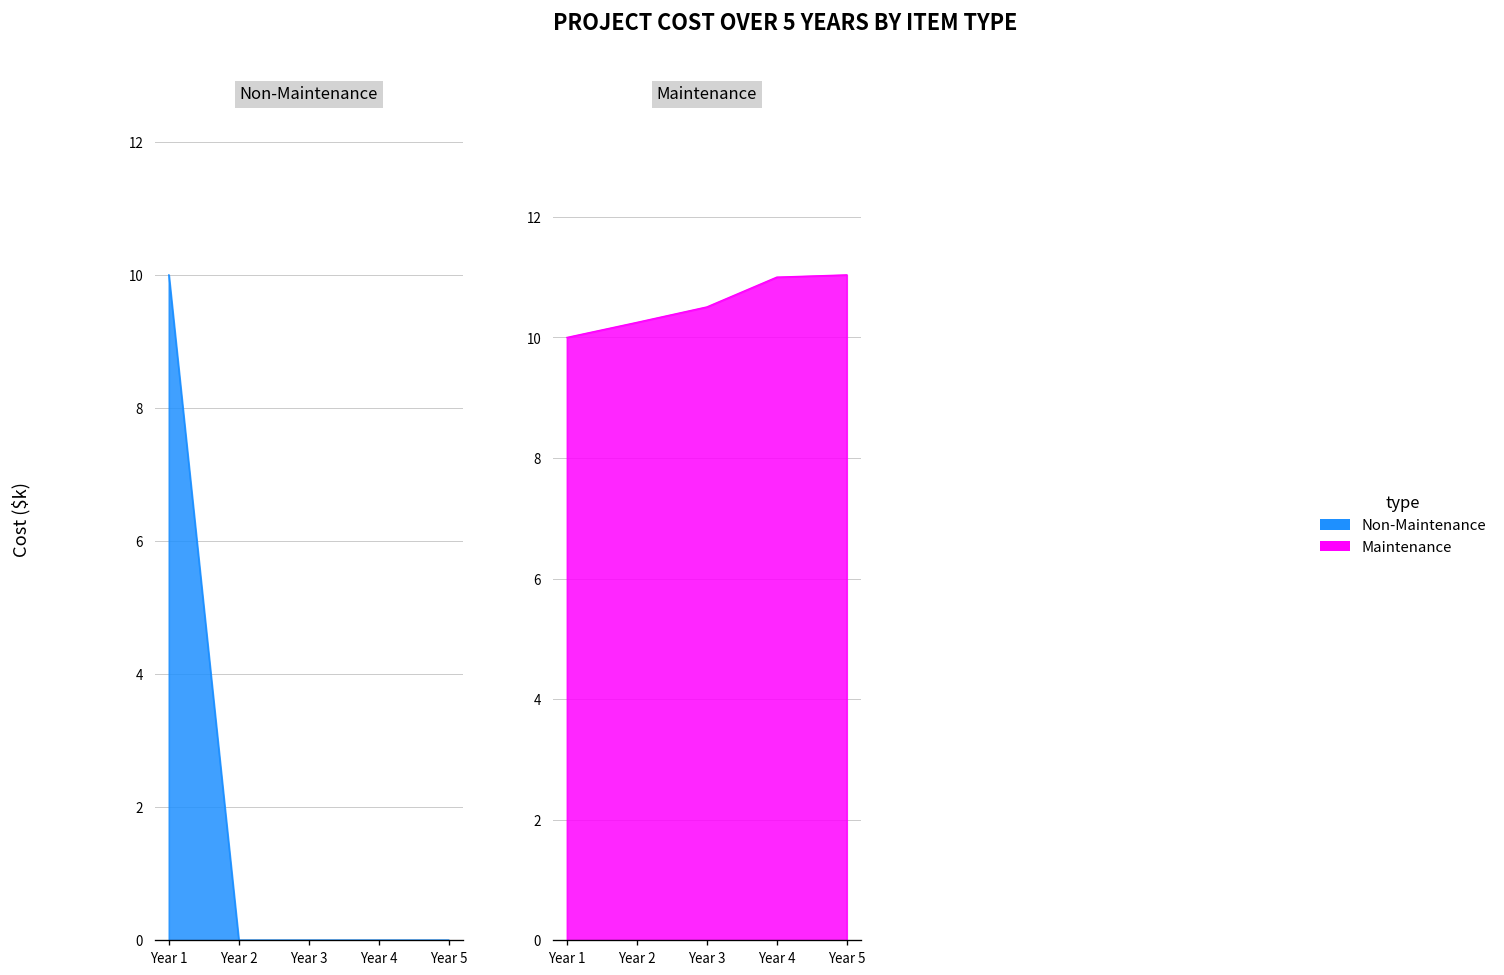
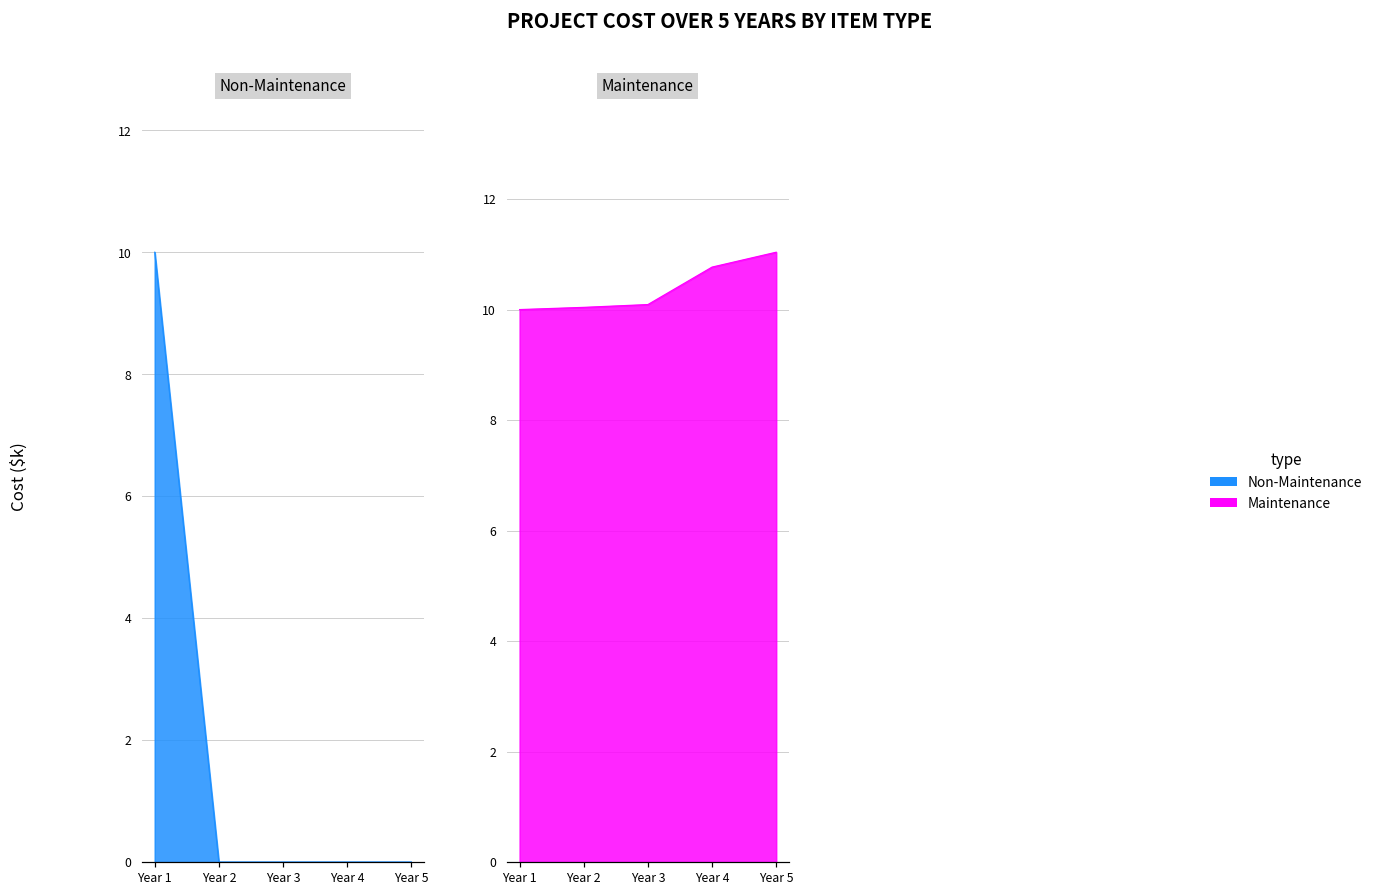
  {
    "Non-Maintenance": {
      "Year 1": 10.0,
      "Year 2": 0.0,
      "Year 3": 0.0,
      "Year 4": 0.0,
      "Year 5": 0.0
    },
    "Maintenance": {
      "Year 1": 10.0,
-     "Year 2": 10.3,
-     "Year 3": 10.5,
-     "Year 4": 11.0,
+     "Year 2": 10.0,
+     "Year 3": 10.1,
+     "Year 4": 10.8,
      "Year 5": 11.0
    }
  }
